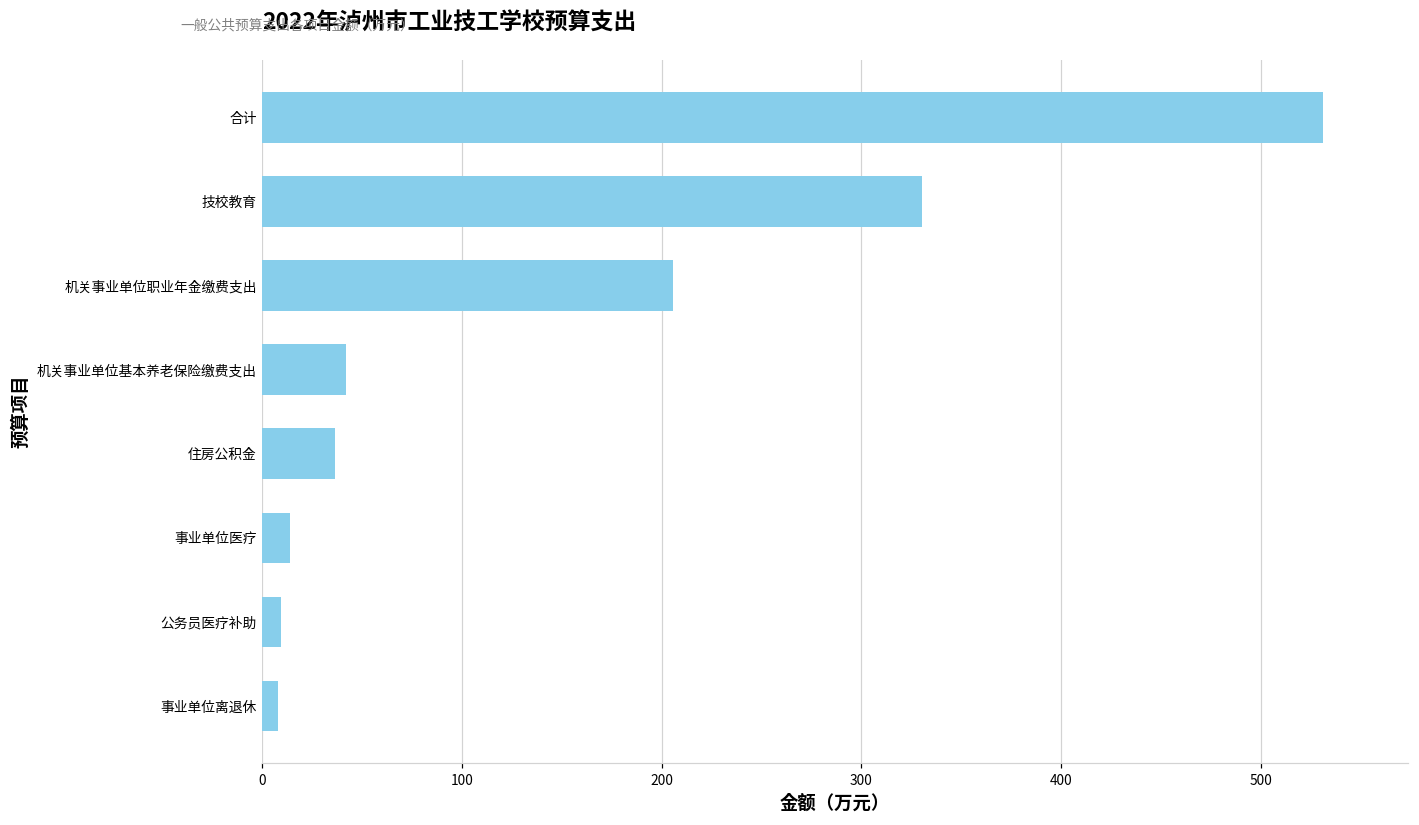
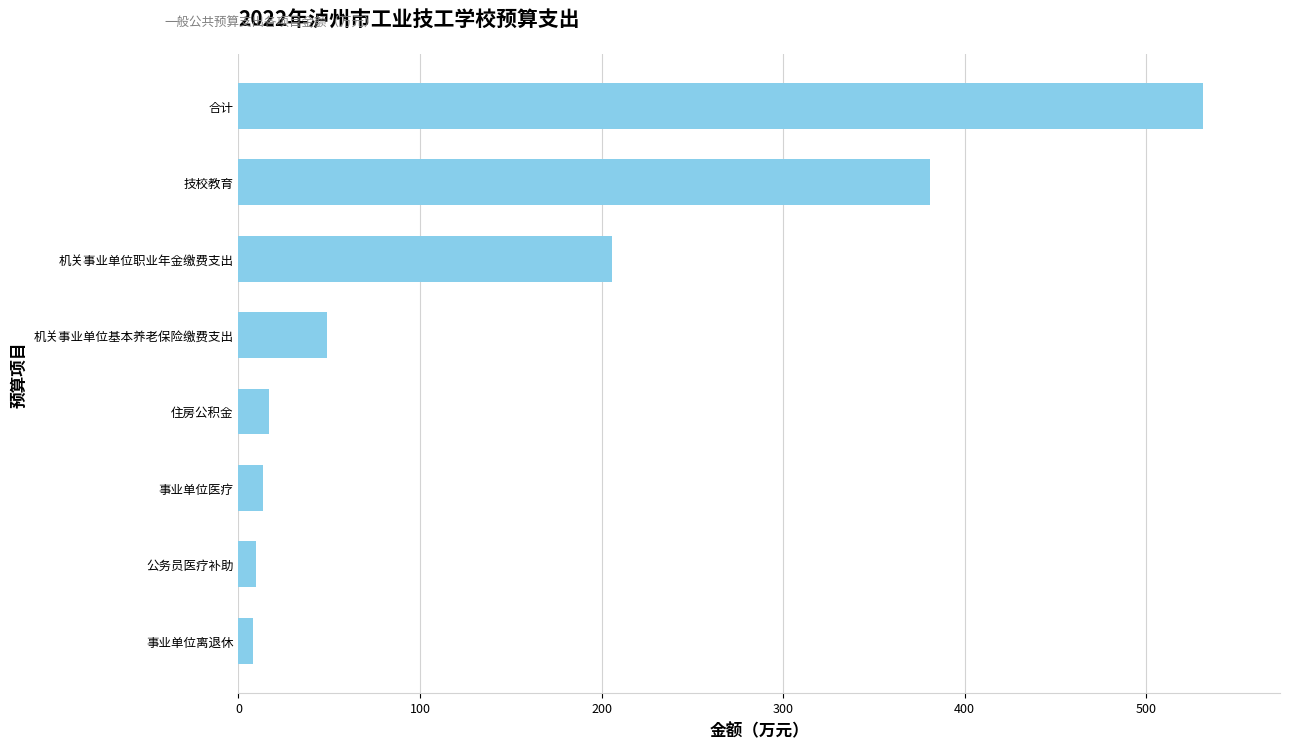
  {
    "合计": 531,
-   "技校教育": 330,
+   "技校教育": 381,
    "机关事业单位职业年金缴费支出": 206,
-   "机关事业单位基本养老保险缴费支出": 42,
-   "住房公积金": 37,
+   "机关事业单位基本养老保险缴费支出": 49,
+   "住房公积金": 17,
    "事业单位医疗": 14,
    "公务员医疗补助": 10,
    "事业单位离退休": 8
  }
